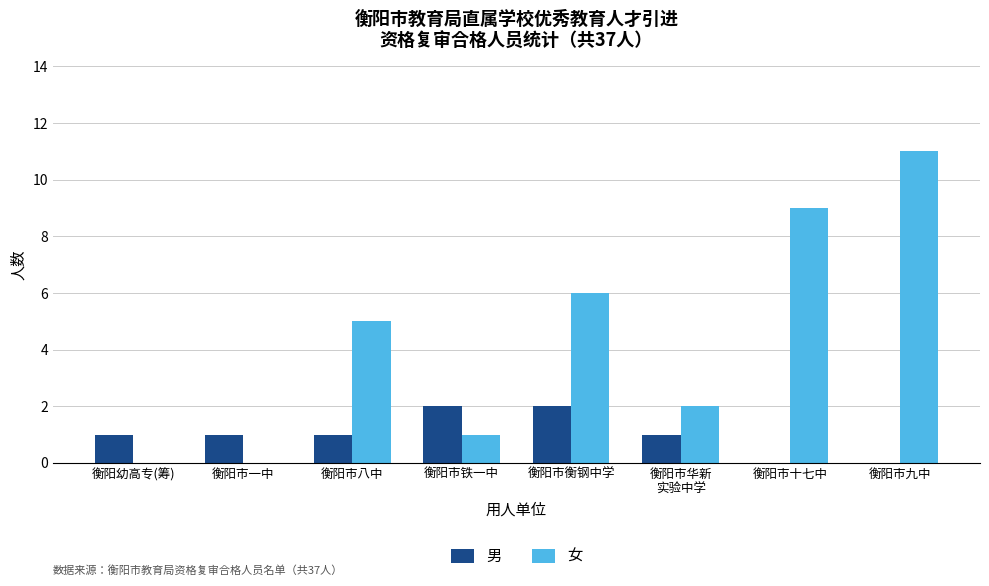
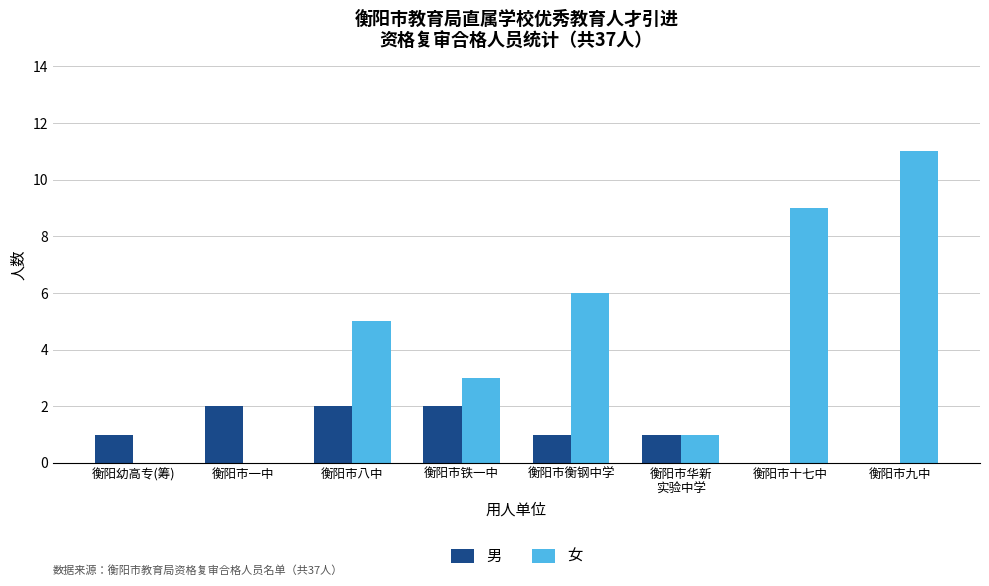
  {
    "男": {
      "衡阳幼高专(筹)": 1,
-     "衡阳市一中": 1,
-     "衡阳市八中": 1,
+     "衡阳市一中": 2,
+     "衡阳市八中": 2,
      "衡阳市铁一中": 2,
-     "衡阳市衡钢中学": 2,
+     "衡阳市衡钢中学": 1,
      "衡阳市华新 实验中学": 1,
      "衡阳市十七中": 0,
      "衡阳市九中": 0
    },
    "女": {
      "衡阳幼高专(筹)": 0,
      "衡阳市一中": 0,
      "衡阳市八中": 5,
-     "衡阳市铁一中": 1,
+     "衡阳市铁一中": 3,
      "衡阳市衡钢中学": 6,
-     "衡阳市华新 实验中学": 2,
+     "衡阳市华新 实验中学": 1,
      "衡阳市十七中": 9,
      "衡阳市九中": 11
    }
  }
